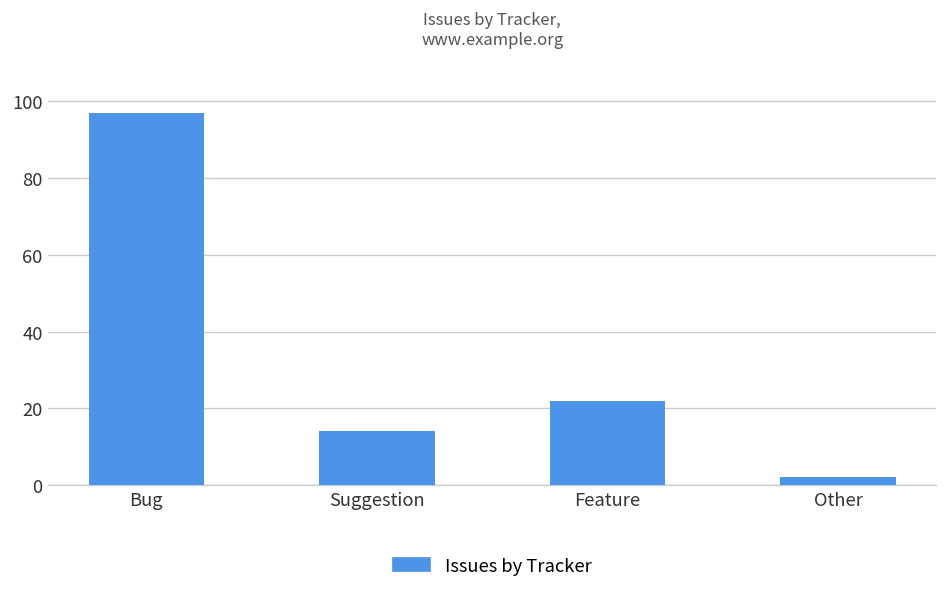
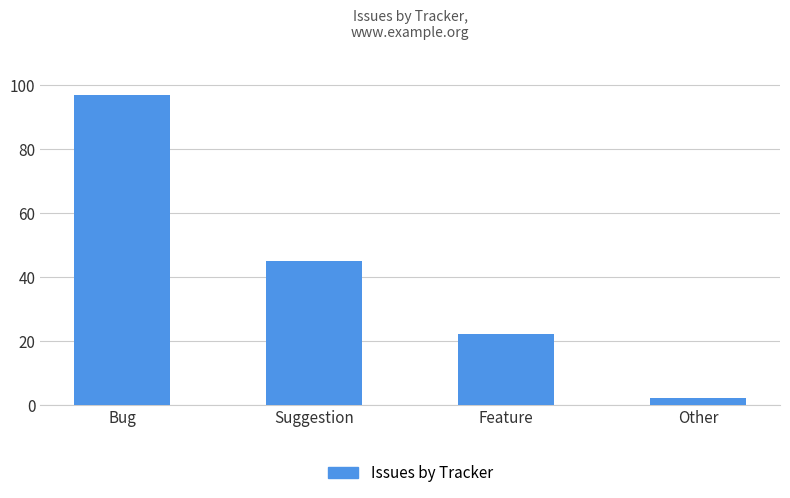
  {
    "Bug": 97,
-   "Suggestion": 14,
+   "Suggestion": 45,
    "Feature": 22,
    "Other": 2
  }
